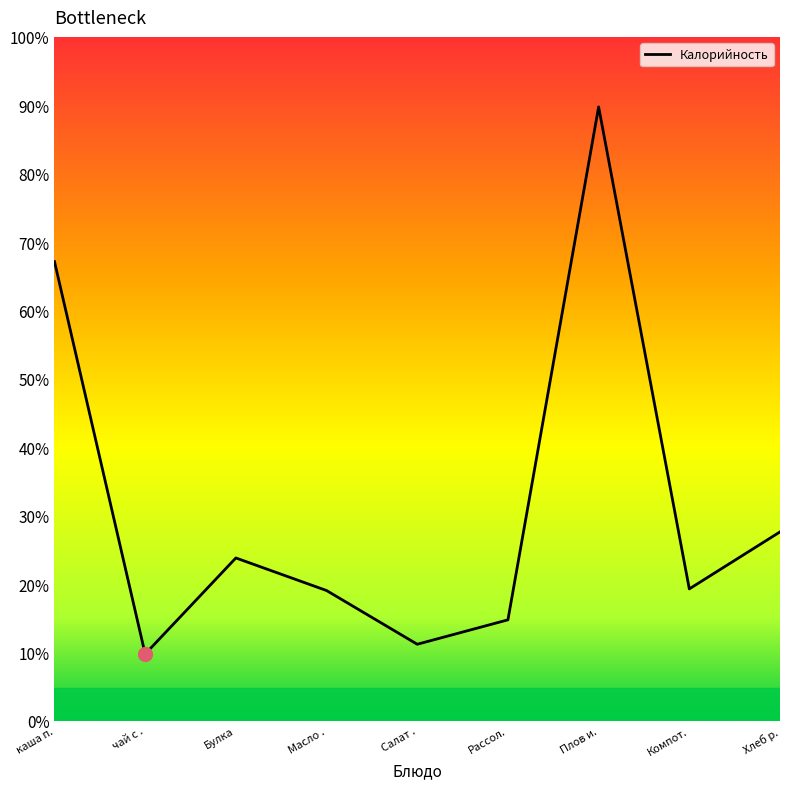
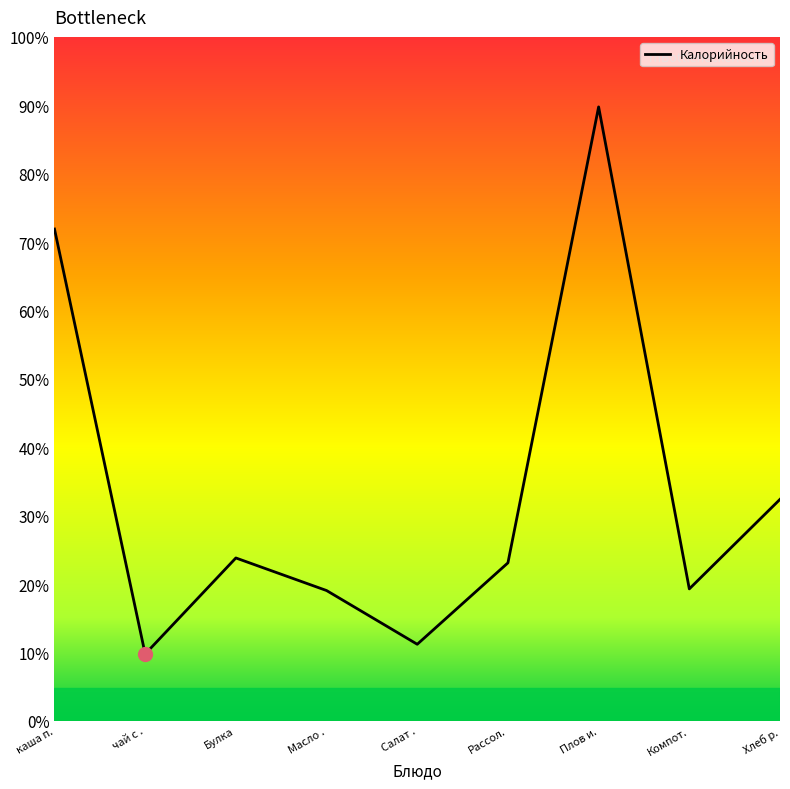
  {
    "Калорийность": {
-     "каша п.": "67%",
+     "каша п.": "72%",
      "Булка": "24%",
      "Масло .": "19%",
      "Салат .": "11%",
-     "Рассол.": "15%",
+     "Рассол.": "23%",
      "Плов и.": "90%",
      "Компот.": "19%",
-     "Хлеб р.": "28%"
+     "Хлеб р.": "32%"
    }
  }
